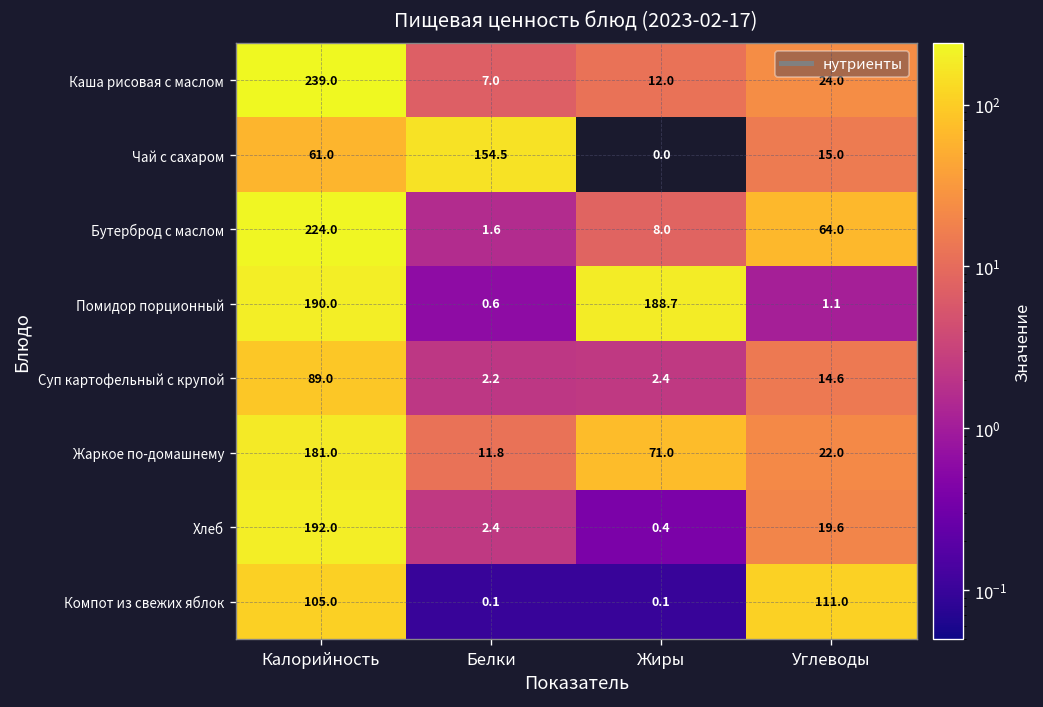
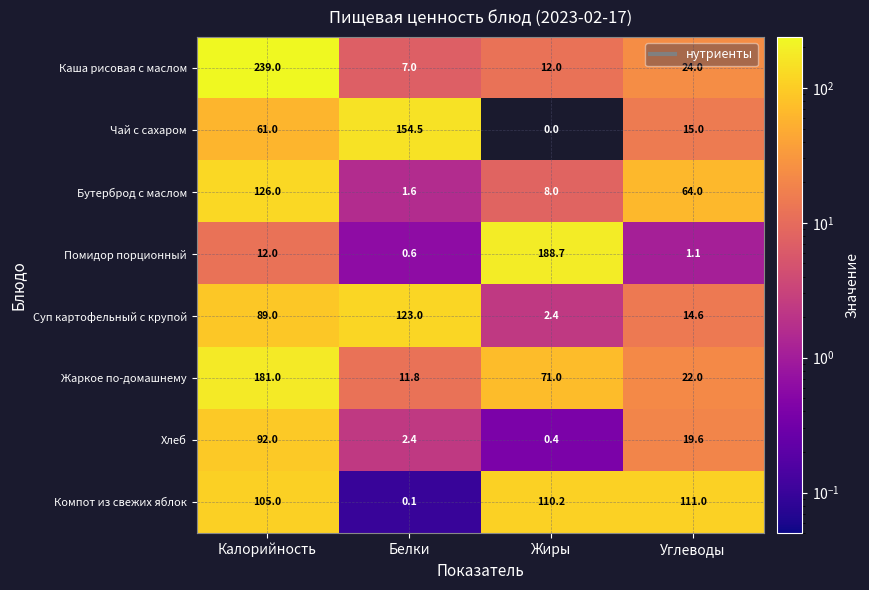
  {
    "Каша рисовая с маслом": {
      "Калорийность": 239.0,
      "Белки": 7.0,
      "Жиры": 12.0
    },
    "Чай с сахаром": {
      "Калорийность": 61.0,
      "Белки": 154.5,
      "Жиры": 0.0,
      "Углеводы": 15.0
    },
    "Бутерброд с маслом": {
-     "Калорийность": 224.0,
+     "Калорийность": 126.0,
      "Белки": 1.6,
      "Жиры": 8.0,
      "Углеводы": 64.0
    },
    "Помидор порционный": {
-     "Калорийность": 190.0,
+     "Калорийность": 12.0,
      "Белки": 0.6,
      "Жиры": 188.7,
      "Углеводы": 1.1
    },
    "Суп картофельный с крупой": {
      "Калорийность": 89.0,
-     "Белки": 2.2,
+     "Белки": 123.0,
      "Жиры": 2.4,
      "Углеводы": 14.6
    },
    "Жаркое по-домашнему": {
      "Калорийность": 181.0,
      "Белки": 11.8,
      "Жиры": 71.0,
      "Углеводы": 22.0
    },
    "Хлеб": {
-     "Калорийность": 192.0,
+     "Калорийность": 92.0,
      "Белки": 2.4,
      "Жиры": 0.4,
      "Углеводы": 19.6
    },
    "Компот из свежих яблок": {
      "Калорийность": 105.0,
      "Белки": 0.1,
-     "Жиры": 0.1,
+     "Жиры": 110.2,
      "Углеводы": 111.0
    }
  }
